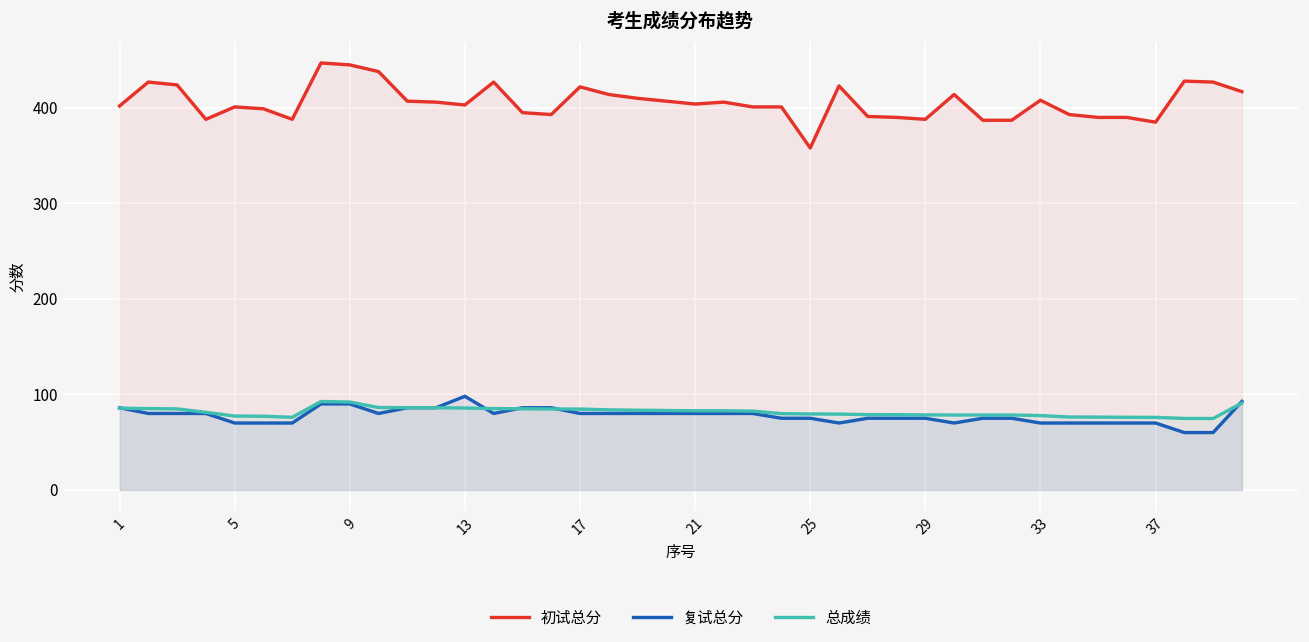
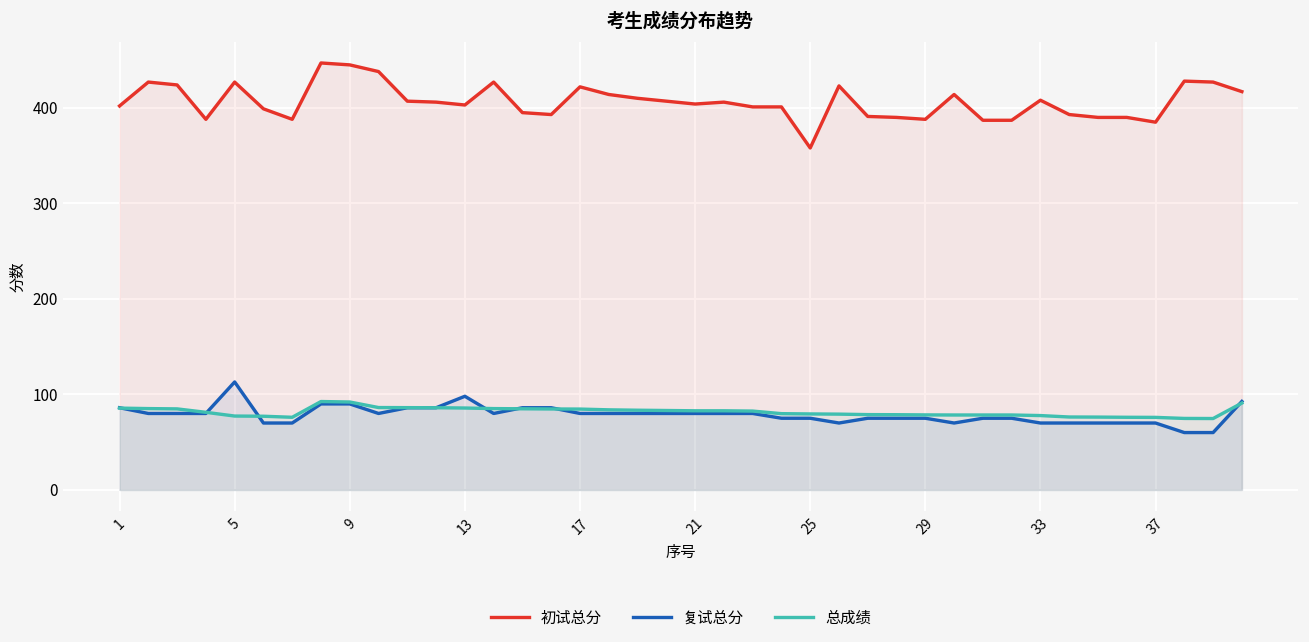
  {
    "初试总分": {
      "1": 400,
-     "5": 400,
+     "5": 430,
      "9": 450,
      "13": 400,
      "17": 420,
      "21": 400,
      "25": 360,
      "29": 390,
      "33": 410,
      "37": 390
    },
    "复试总分": {
-     "5": 70,
+     "5": 110,
      "13": 100,
      "17": 80,
      "25": 80,
      "29": 80,
      "33": 70,
      "37": 70
    },
    "总成绩": {
      "5": 80,
      "13": 90,
      "17": 80,
      "25": 80,
      "29": 80,
      "33": 80,
      "37": 80
    }
  }
